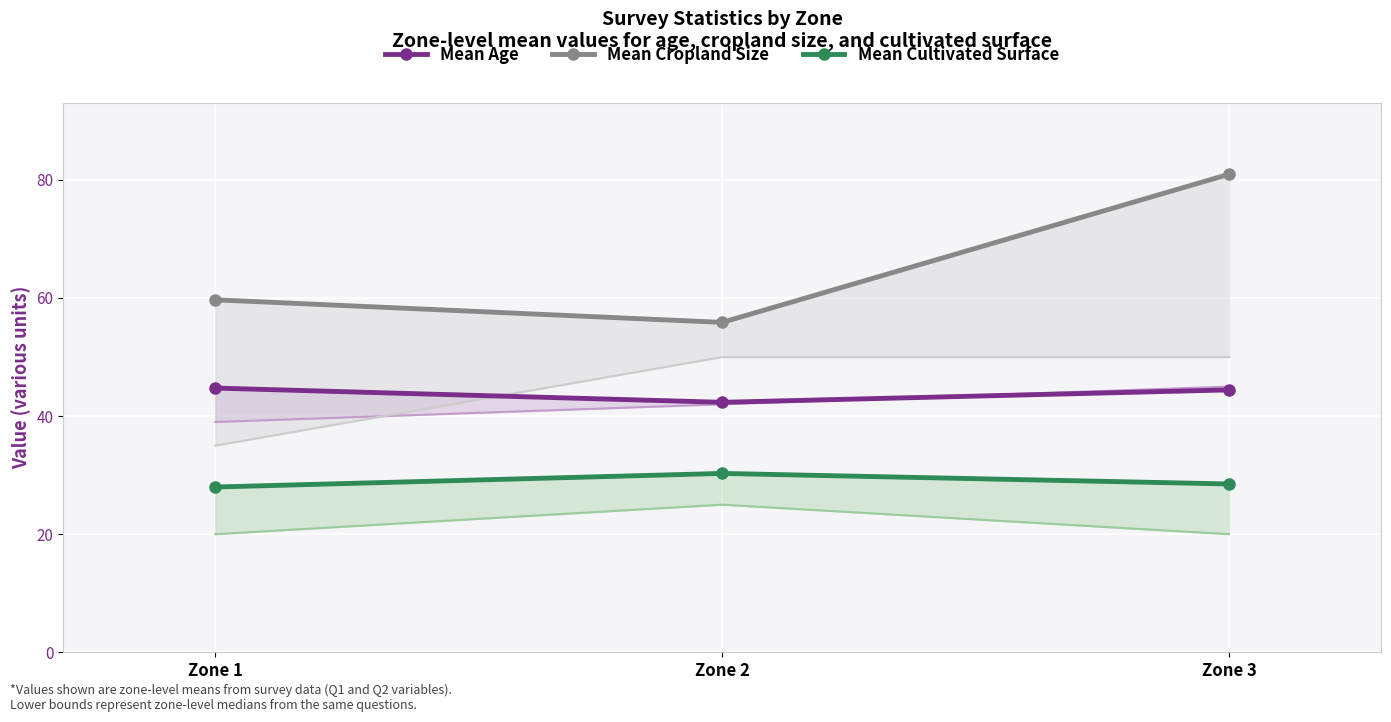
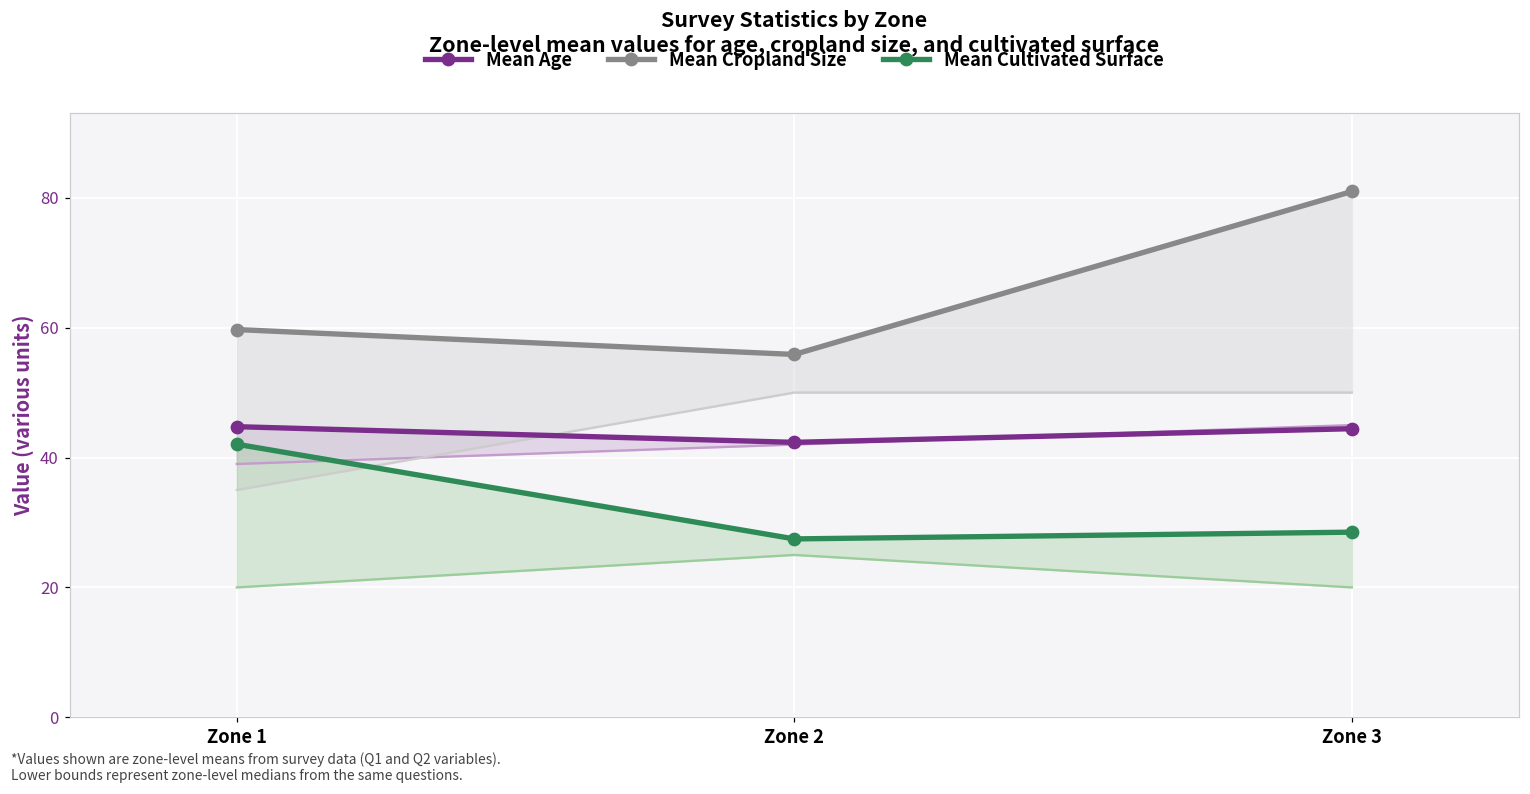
  {
    "Mean Age": {
      "Zone 3": 44
    },
    "Mean Cropland Size": {
      "Zone 1": 60,
      "Zone 2": 56,
      "Zone 3": 81
    },
    "Mean Cultivated Surface": {
-     "Zone 1": 28,
-     "Zone 2": 30,
+     "Zone 1": 42,
+     "Zone 2": 27,
      "Zone 3": 29
    }
  }
